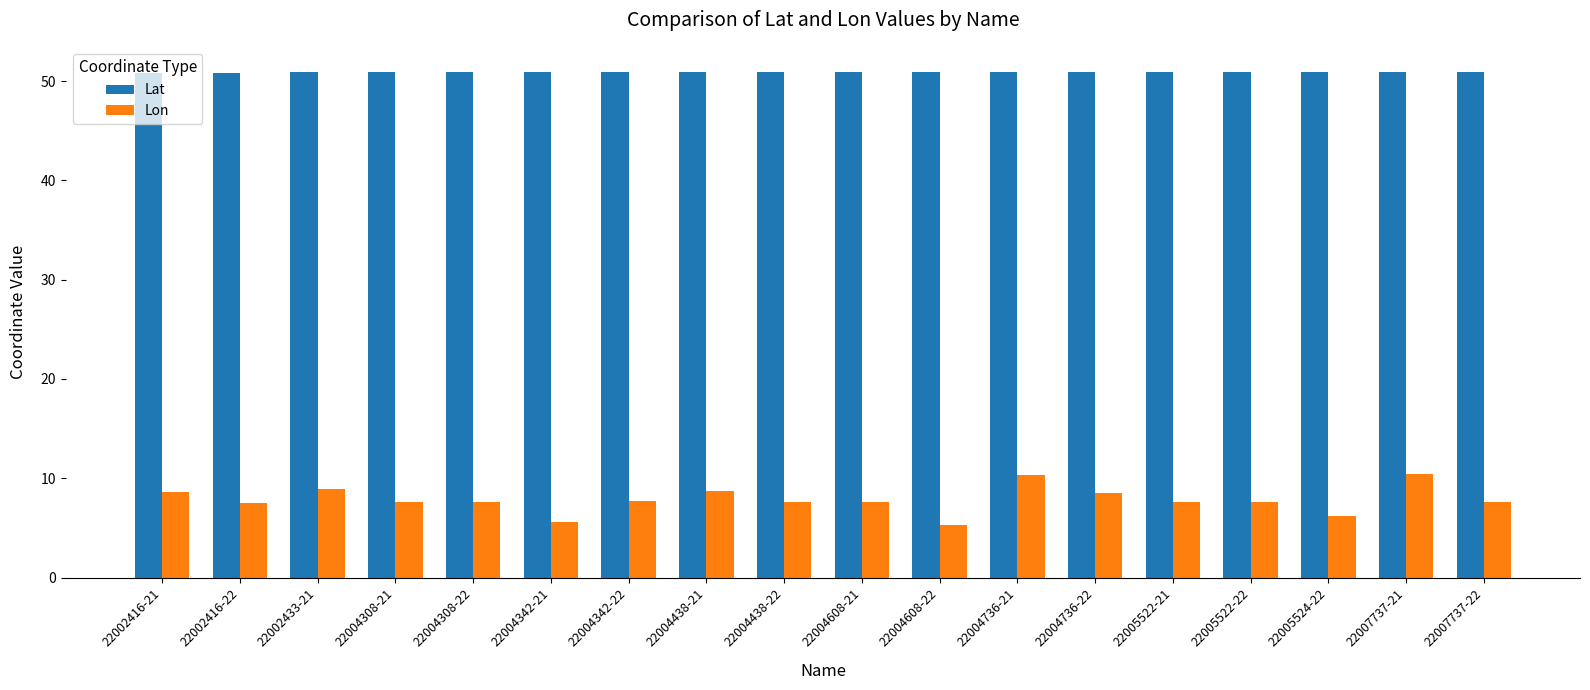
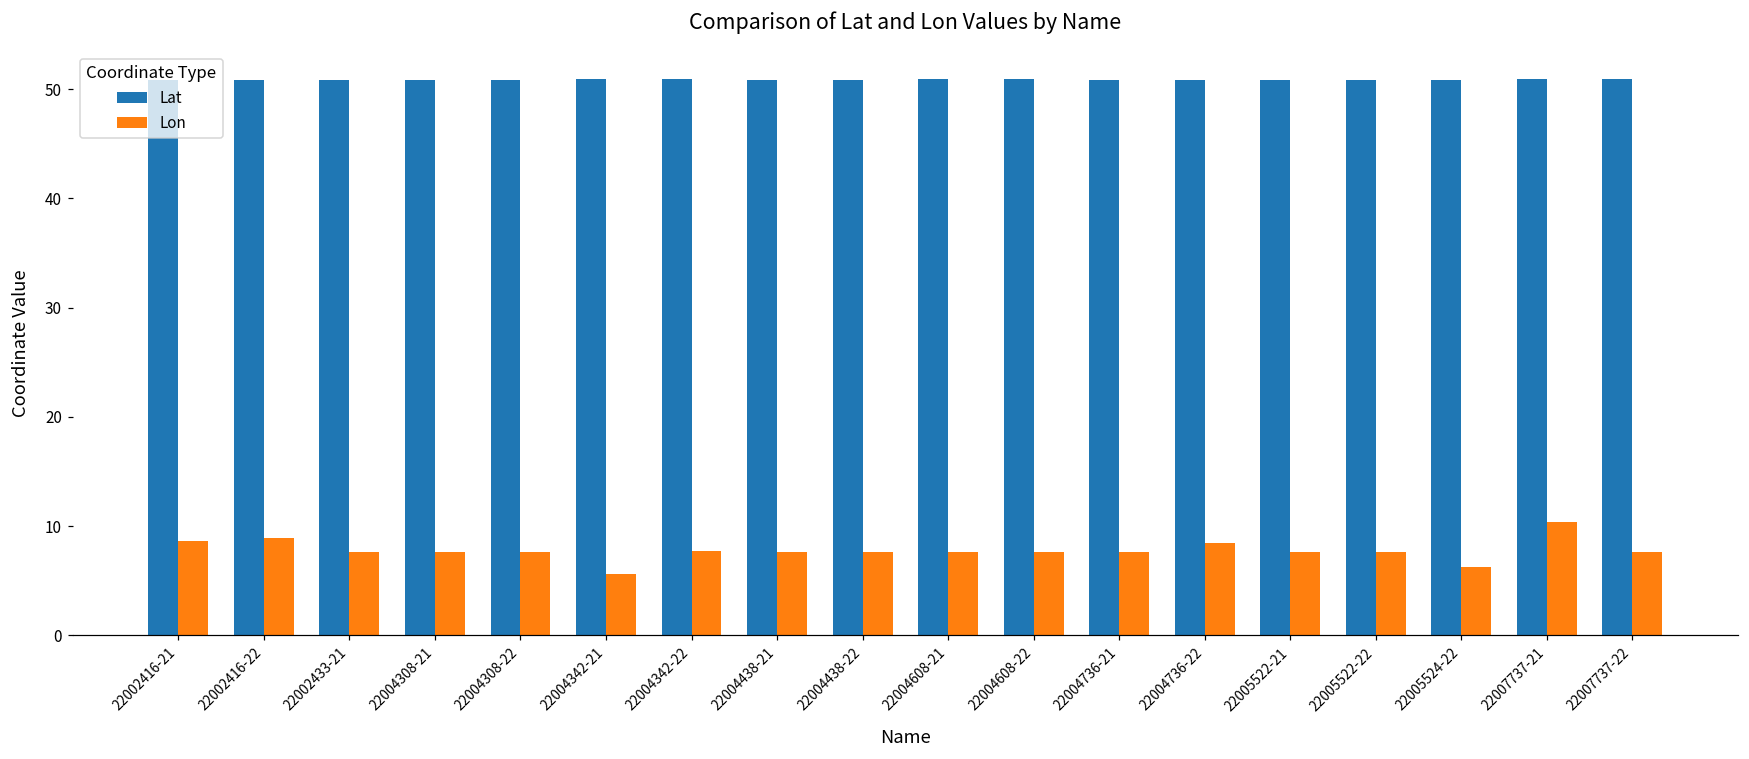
  {
    "Lat": {
      "22002416-22": 51,
      "22002433-21": 51,
      "22004308-21": 51,
      "22004308-22": 51,
      "22004342-21": 51,
      "22004342-22": 51,
      "22004438-21": 51,
      "22004438-22": 51,
      "22004608-21": 51,
      "22004608-22": 51,
      "22004736-21": 51,
      "22004736-22": 51,
      "22005522-21": 51,
      "22005522-22": 51,
      "22005524-22": 51,
      "22007737-21": 51,
      "22007737-22": 51
    },
    "Lon": {
      "22002416-21": 9,
-     "22002416-22": 8,
-     "22002433-21": 9,
+     "22002416-22": 9,
+     "22002433-21": 8,
      "22004308-21": 8,
      "22004308-22": 8,
      "22004342-21": 6,
      "22004342-22": 8,
-     "22004438-21": 9,
+     "22004438-21": 8,
      "22004438-22": 8,
      "22004608-21": 8,
-     "22004608-22": 5,
-     "22004736-21": 10,
+     "22004608-22": 8,
+     "22004736-21": 8,
      "22004736-22": 8,
      "22005522-21": 8,
      "22005522-22": 8,
      "22005524-22": 6,
      "22007737-21": 10,
      "22007737-22": 8
    }
  }
